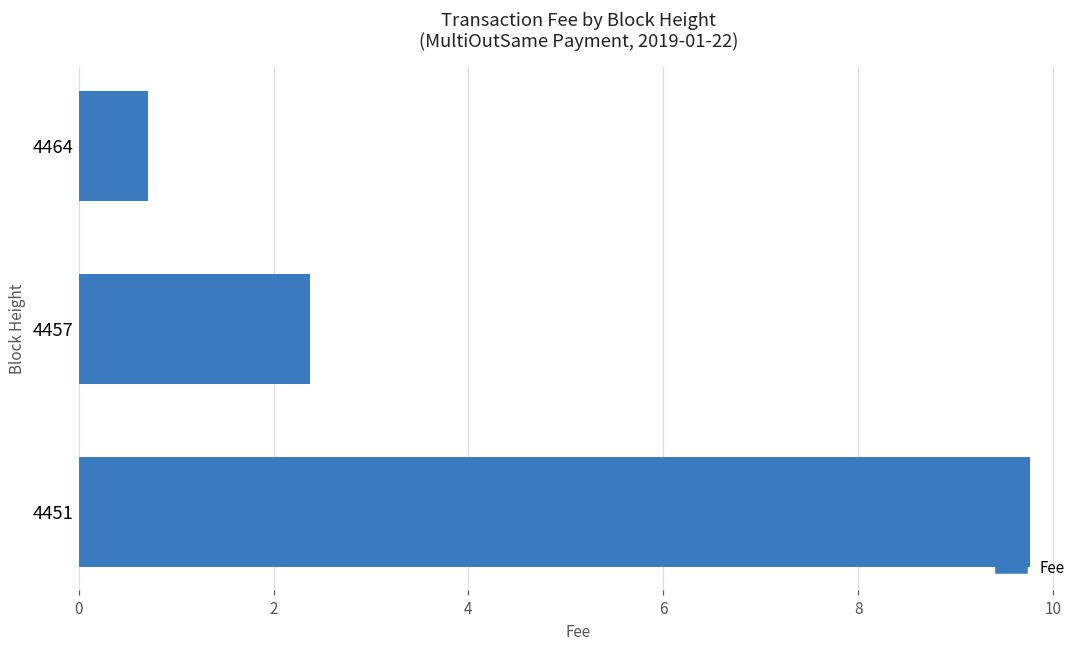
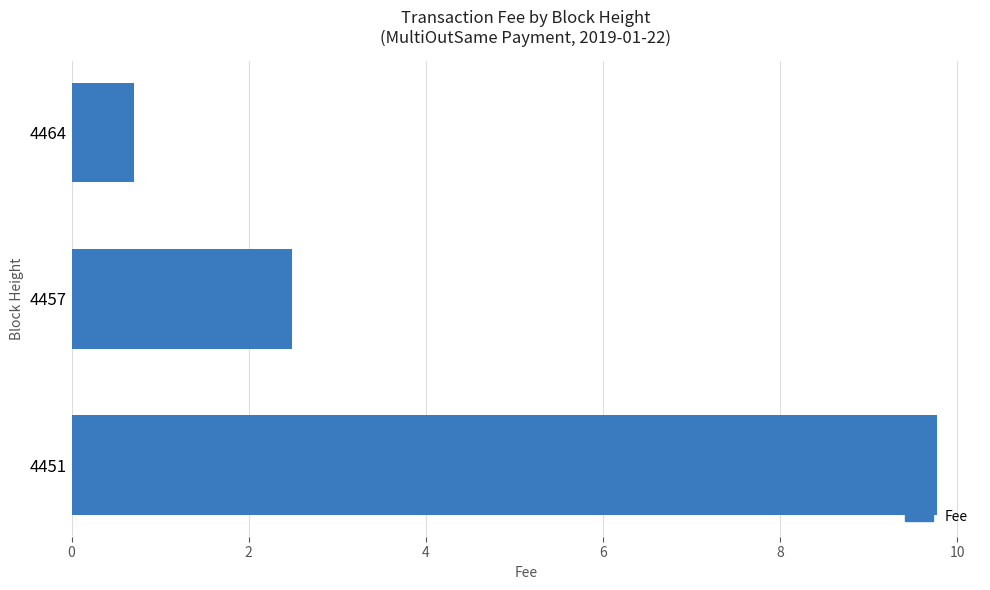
  {
    "4464": 0.7,
-   "4457": 2.4,
+   "4457": 2.5,
    "4451": 9.8
  }
